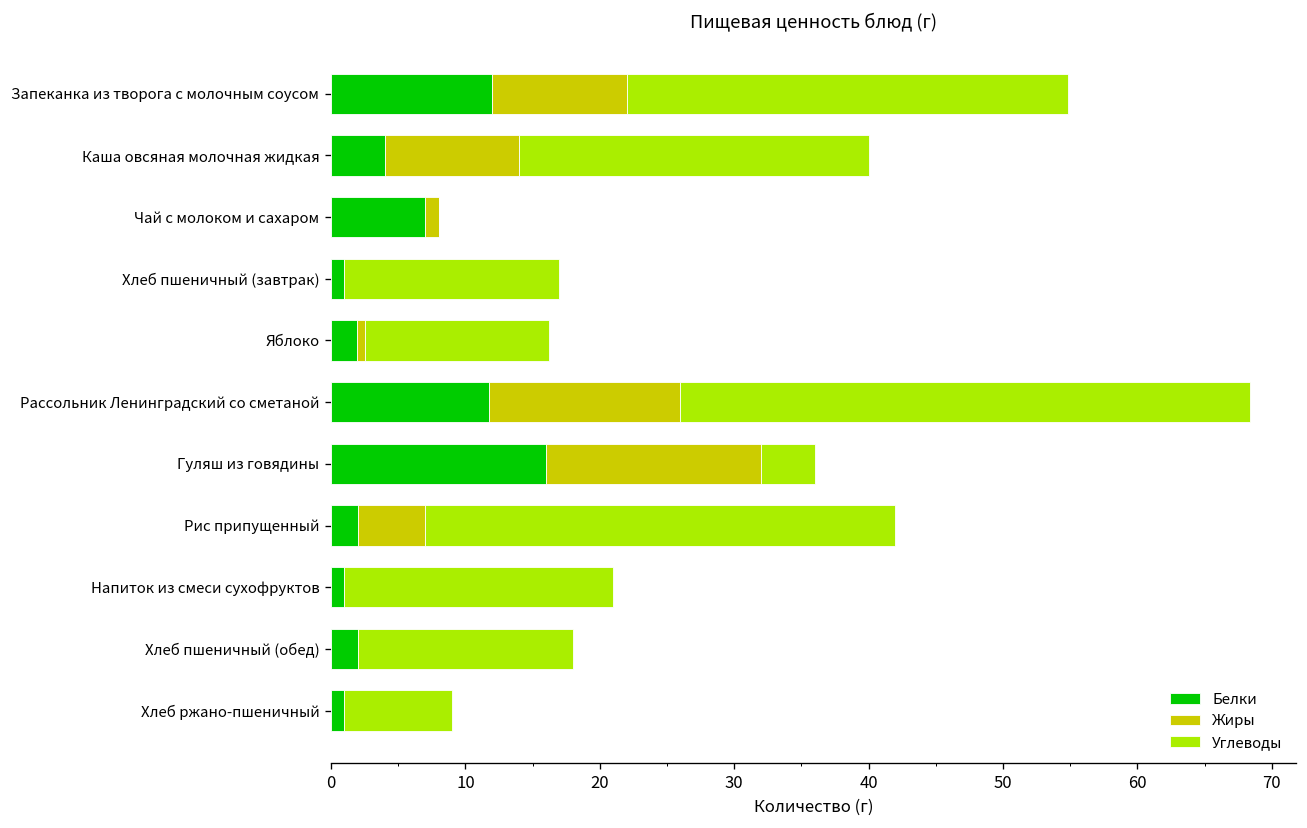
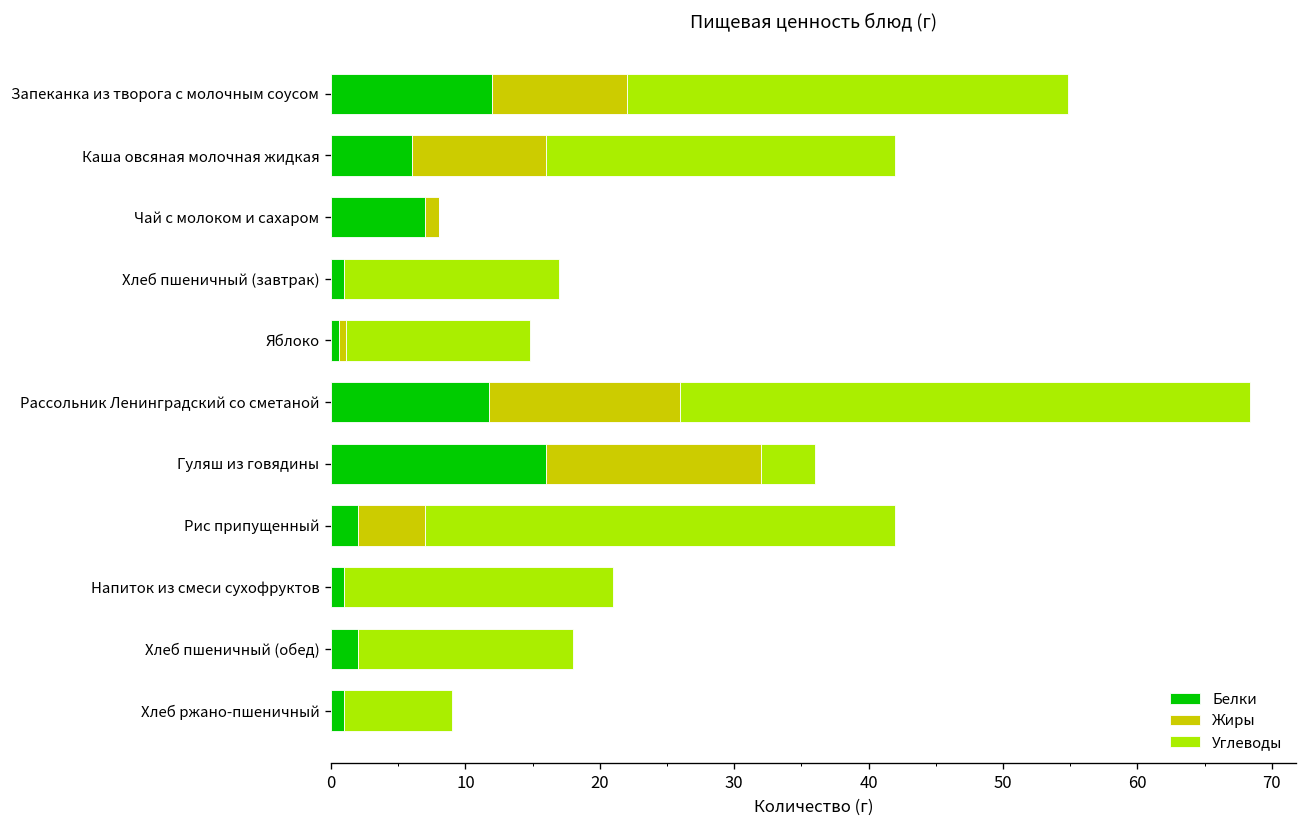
  {
    "Белки": {
      "Запеканка из творога с молочным соусом": 12.0,
-     "Каша овсяная молочная жидкая": 4,
+     "Каша овсяная молочная жидкая": 6,
      "Чай с молоком и сахаром": 7.0,
      "Хлеб пшеничный (завтрак)": 1.0,
-     "Яблоко": 2.0,
+     "Яблоко": 0.6,
      "Рассольник Ленинградский со сметаной": 11.7,
      "Гуляш из говядины": 16.0,
      "Рис припущенный": 2.0,
      "Напиток из смеси сухофруктов": 1.0,
      "Хлеб пшеничный (обед)": 2.0,
      "Хлеб ржано-пшеничный": 1.0
    }
  }
